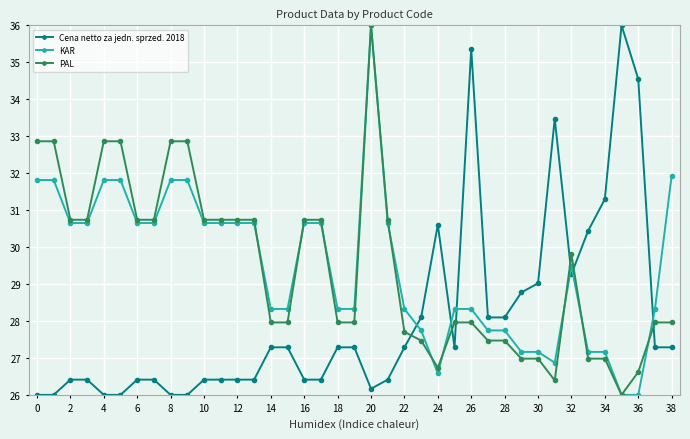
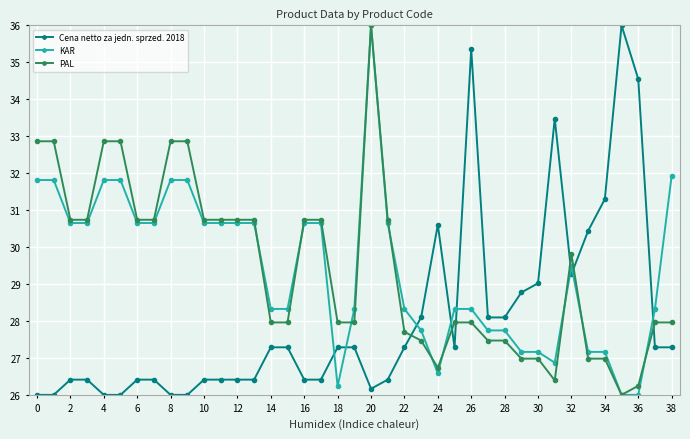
  {
    "Cena netto za jedn. sprzed. 2018": {
      "0": 26.0,
      "2": 26.4,
      "4": 26.0,
      "6": 26.4,
      "8": 26.0,
      "10": 26.4,
      "12": 26.4,
      "14": 27.3,
      "16": 26.4,
      "18": 27.3,
      "20": 26.2,
      "22": 27.3,
      "24": 30.6,
      "26": 35.4,
      "28": 28.1,
      "30": 29.0,
      "32": 29.3,
      "34": 31.3,
      "36": 34.5,
      "38": 27.3
    },
    "KAR": {
      "0": 31.8,
      "2": 30.7,
      "4": 31.8,
      "6": 30.7,
      "8": 31.8,
      "10": 30.7,
      "12": 30.7,
      "14": 28.3,
      "16": 30.7,
-     "18": 28.3,
+     "18": 26.2,
      "22": 28.3,
      "24": 26.6,
      "26": 28.3,
      "28": 27.7,
      "30": 27.2,
      "32": 29.5,
      "34": 27.2,
      "36": 26.0,
      "38": 31.9
    },
    "PAL": {
      "0": 32.9,
      "2": 30.7,
      "4": 32.9,
      "6": 30.7,
      "8": 32.9,
      "10": 30.7,
      "12": 30.7,
      "14": 28.0,
      "16": 30.7,
      "18": 28.0,
      "22": 27.7,
      "24": 26.7,
      "26": 28.0,
      "28": 27.5,
      "30": 27.0,
      "32": 29.8,
      "34": 27.0,
-     "36": 26.6,
+     "36": 26.2,
      "38": 28.0
    }
  }
